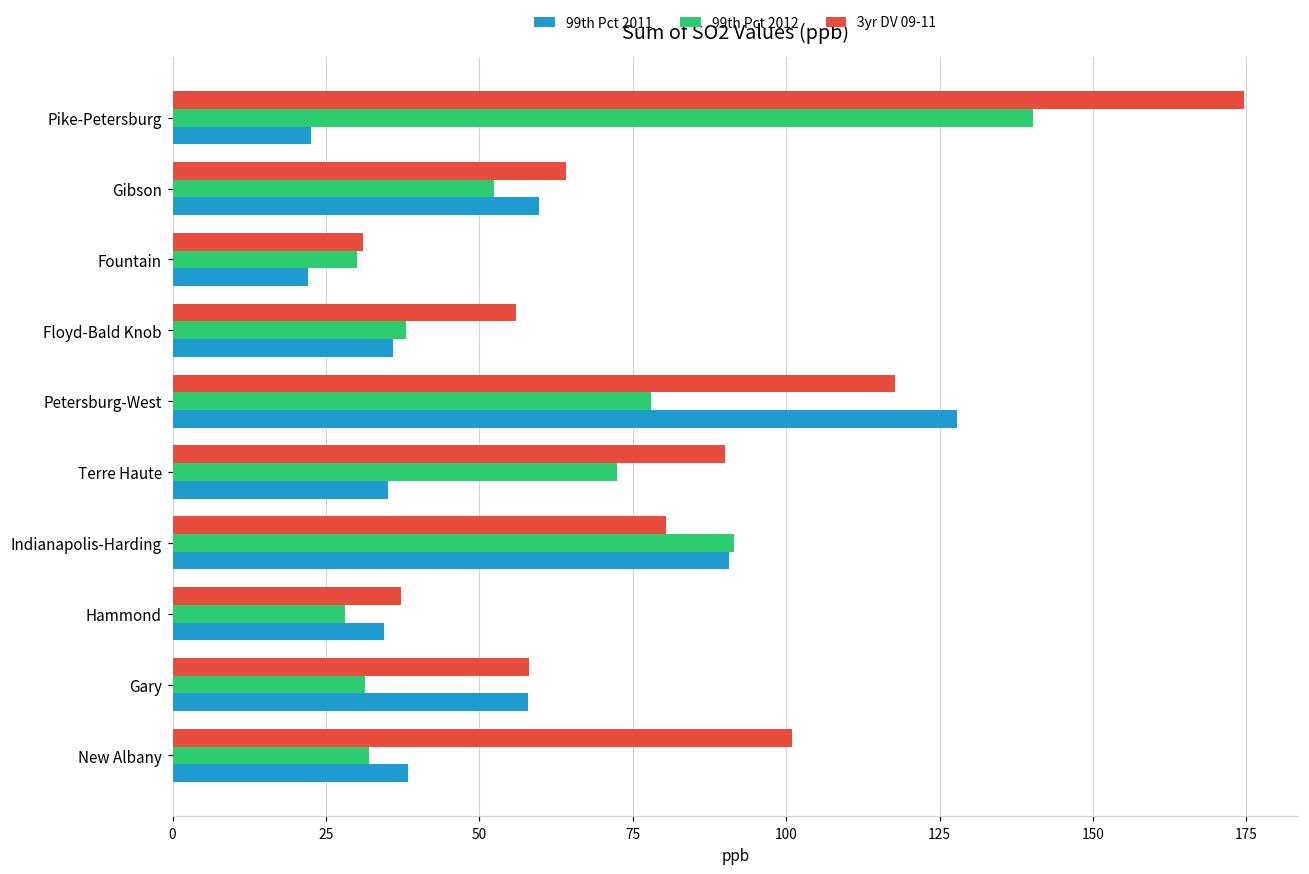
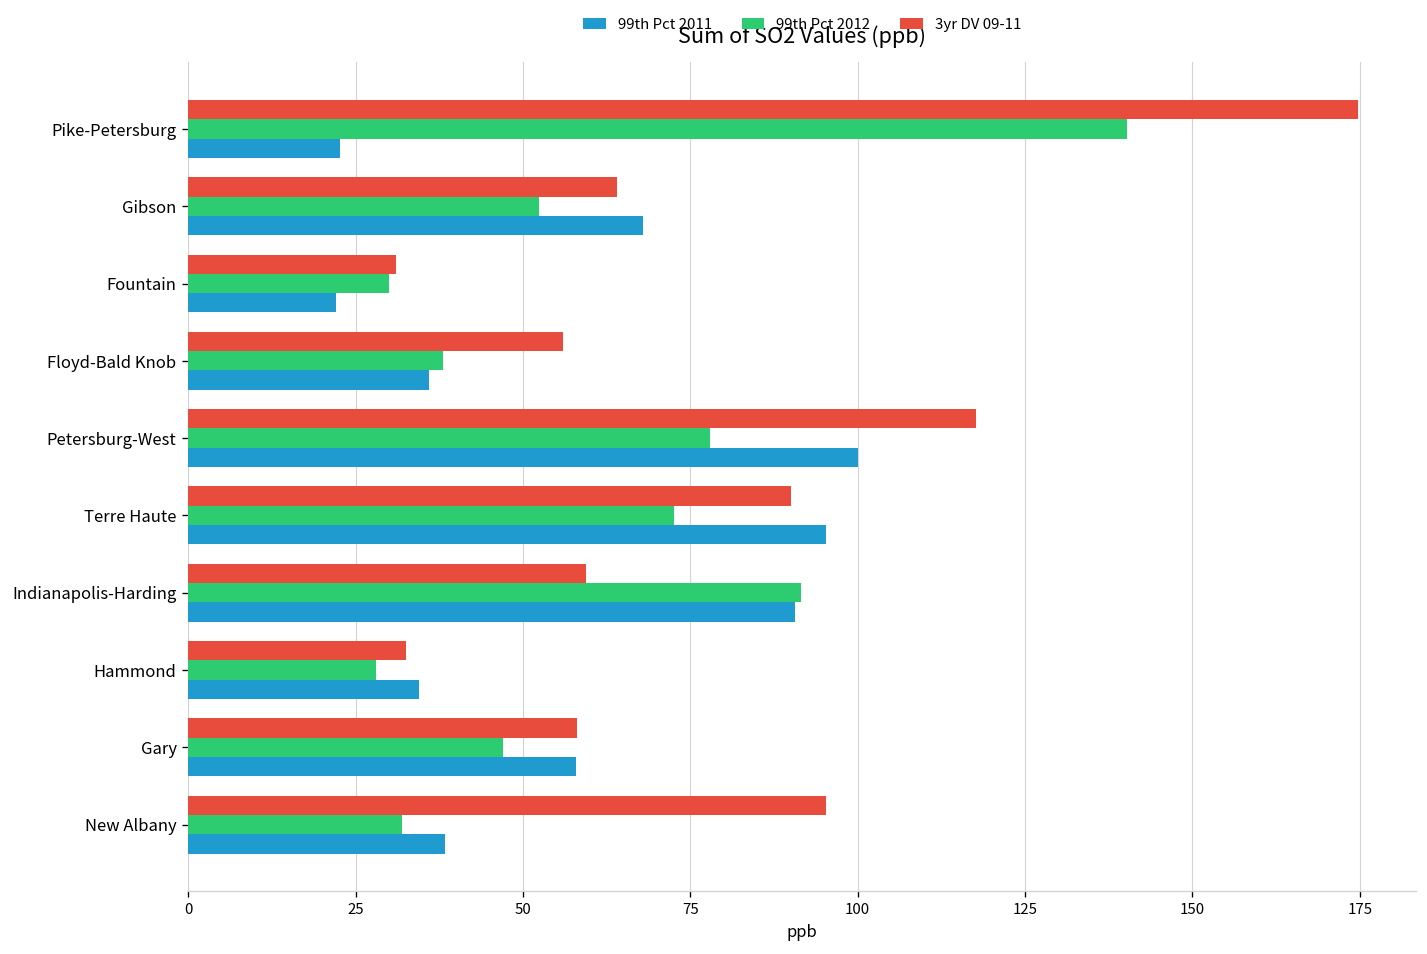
  {
    "99th Pct 2011": {
      "Pike-Petersburg": 23,
-     "Gibson": 60,
+     "Gibson": 68,
      "Fountain": 22,
      "Floyd-Bald Knob": 36,
-     "Petersburg-West": 128,
-     "Terre Haute": 35,
+     "Petersburg-West": 100,
+     "Terre Haute": 95,
      "Indianapolis-Harding": 91,
      "Hammond": 35,
      "Gary": 58,
      "New Albany": 38
    },
    "99th Pct 2012": {
      "Pike-Petersburg": 140,
      "Gibson": 52,
      "Fountain": 30,
      "Floyd-Bald Knob": 38,
      "Petersburg-West": 78,
      "Terre Haute": 73,
      "Indianapolis-Harding": 92,
      "Hammond": 28,
-     "Gary": 31,
+     "Gary": 47,
      "New Albany": 32
    },
    "3yr DV 09-11": {
      "Pike-Petersburg": 175,
      "Gibson": 64,
      "Fountain": 31,
      "Floyd-Bald Knob": 56,
      "Petersburg-West": 118,
      "Terre Haute": 90,
-     "Indianapolis-Harding": 80,
-     "Hammond": 37,
+     "Indianapolis-Harding": 59,
+     "Hammond": 33,
      "Gary": 58,
-     "New Albany": 101
+     "New Albany": 95
    }
  }
